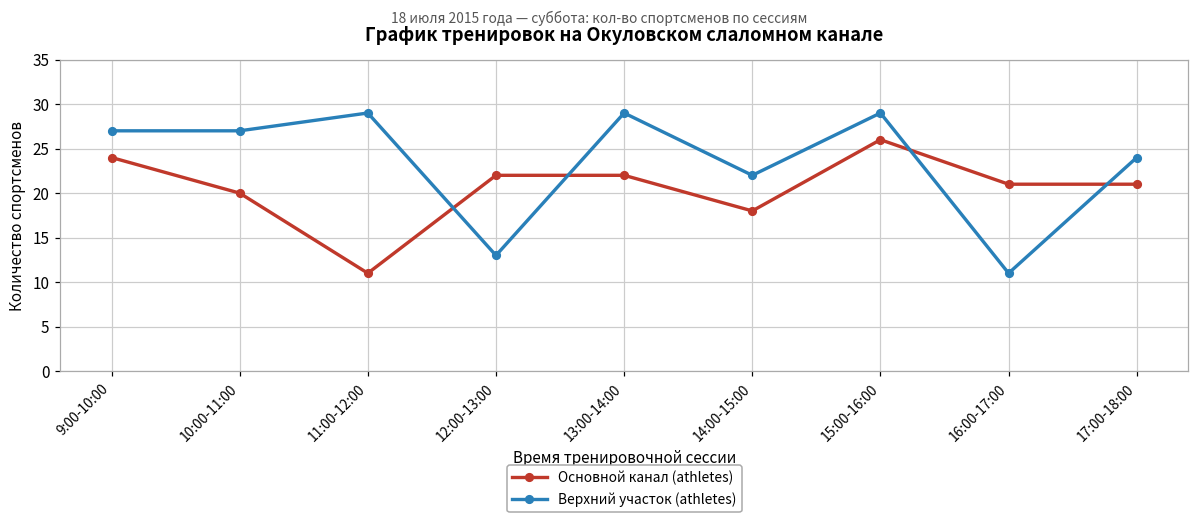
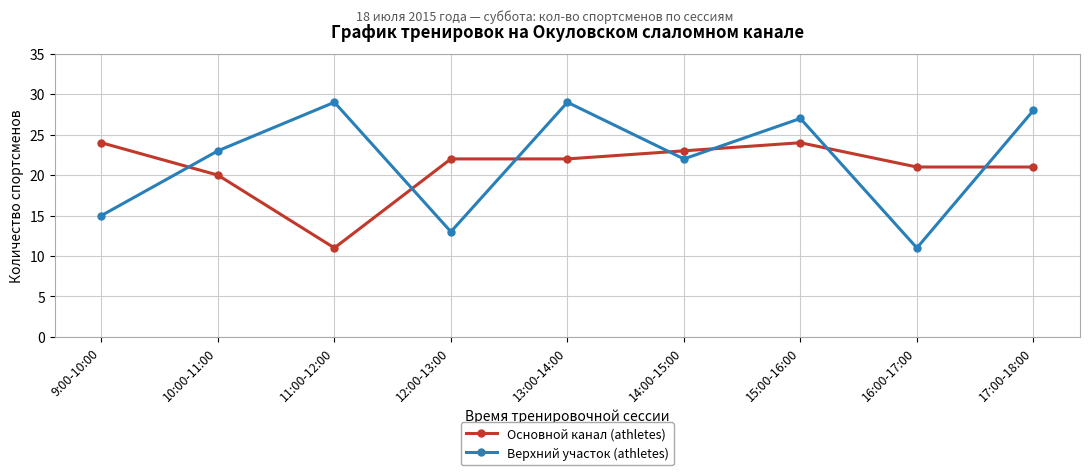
  {
    "Основной канал (athletes)": {
      "9:00-10:00": 24,
      "10:00-11:00": 20,
      "11:00-12:00": 11,
      "12:00-13:00": 22,
      "13:00-14:00": 22,
-     "14:00-15:00": 18,
-     "15:00-16:00": 26,
+     "14:00-15:00": 23,
+     "15:00-16:00": 24,
      "16:00-17:00": 21,
      "17:00-18:00": 21
    },
    "Верхний участок (athletes)": {
-     "9:00-10:00": 27,
-     "10:00-11:00": 27,
+     "9:00-10:00": 15,
+     "10:00-11:00": 23,
      "11:00-12:00": 29,
      "12:00-13:00": 13,
      "13:00-14:00": 29,
      "14:00-15:00": 22,
-     "15:00-16:00": 29,
+     "15:00-16:00": 27,
      "16:00-17:00": 11,
-     "17:00-18:00": 24
+     "17:00-18:00": 28
    }
  }
